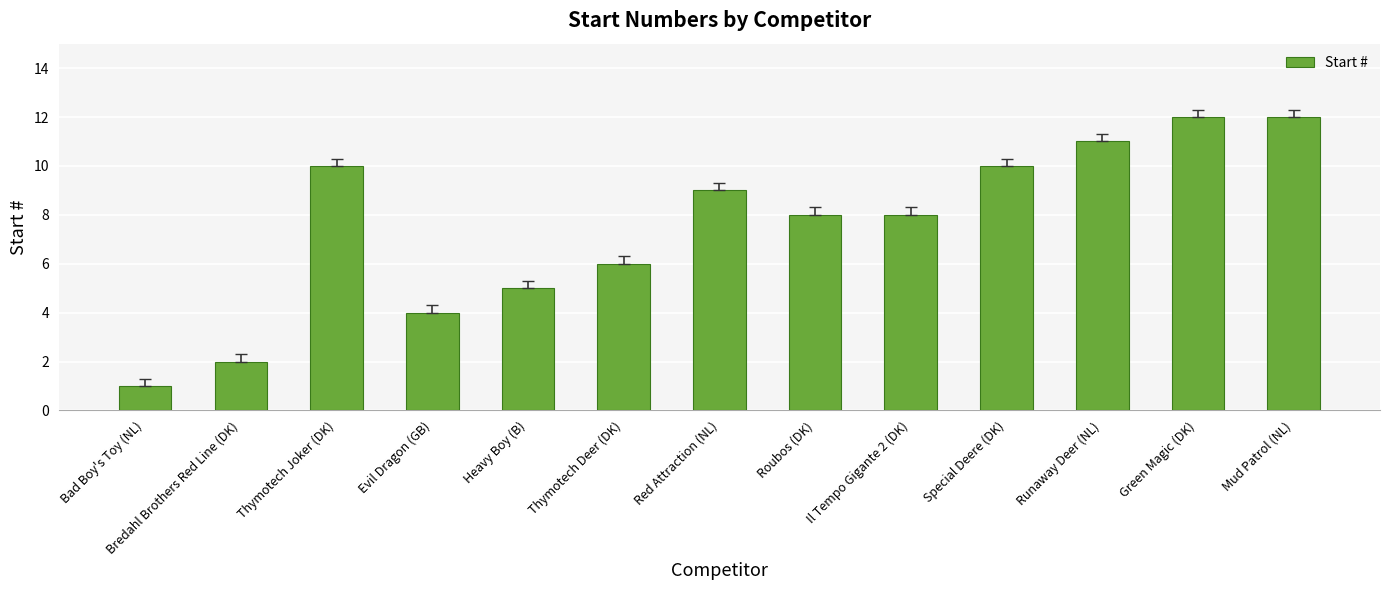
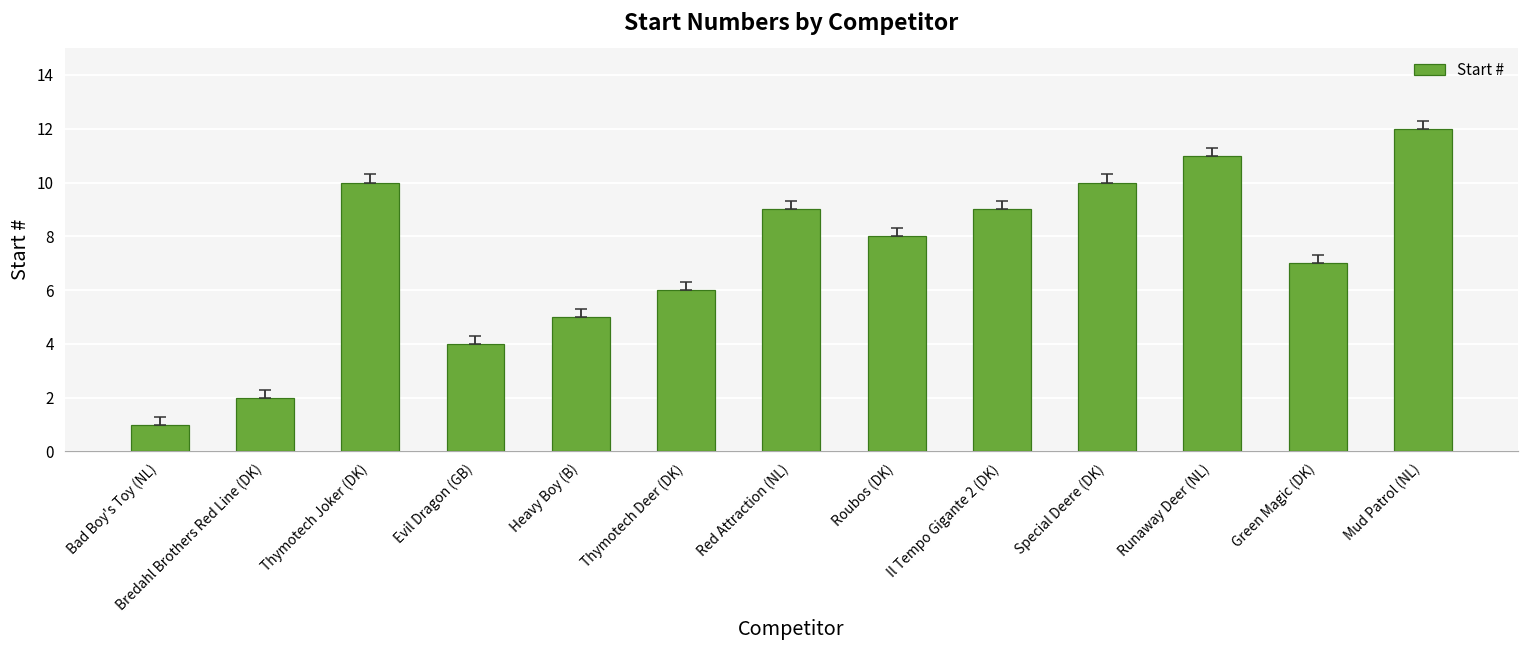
  {
    "Start #": {
      "Bad Boy's Toy (NL)": 1,
      "Bredahl Brothers Red Line (DK)": 2,
      "Thymotech Joker (DK)": 10,
      "Evil Dragon (GB)": 4,
      "Heavy Boy (B)": 5,
      "Thymotech Deer (DK)": 6,
      "Red Attraction (NL)": 9,
      "Roubos (DK)": 8,
-     "Il Tempo Gigante 2 (DK)": 8,
+     "Il Tempo Gigante 2 (DK)": 9,
      "Special Deere (DK)": 10,
      "Runaway Deer (NL)": 11,
-     "Green Magic (DK)": 12,
+     "Green Magic (DK)": 7,
      "Mud Patrol (NL)": 12
    }
  }
